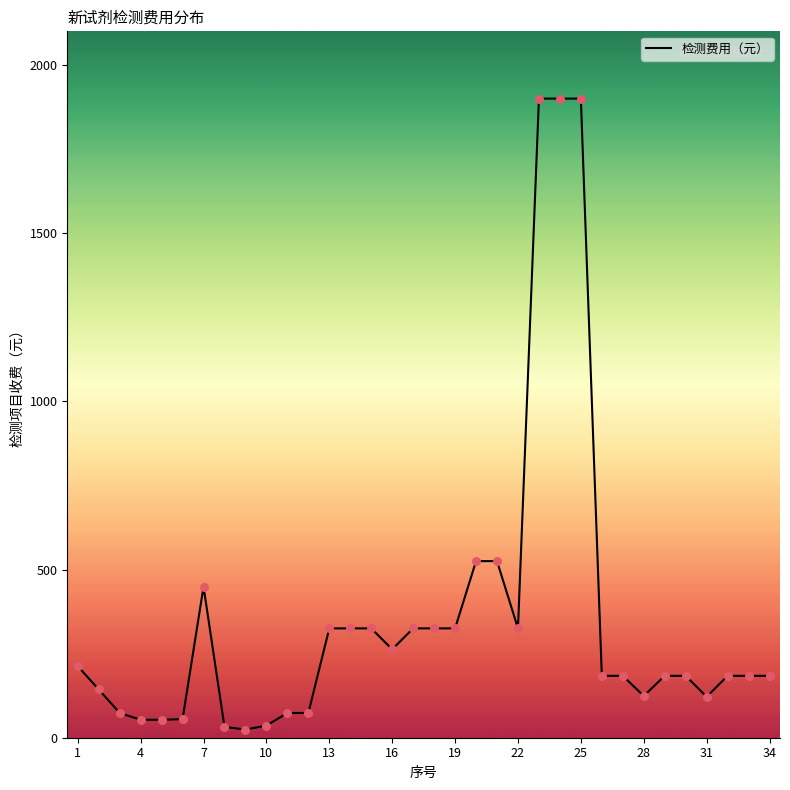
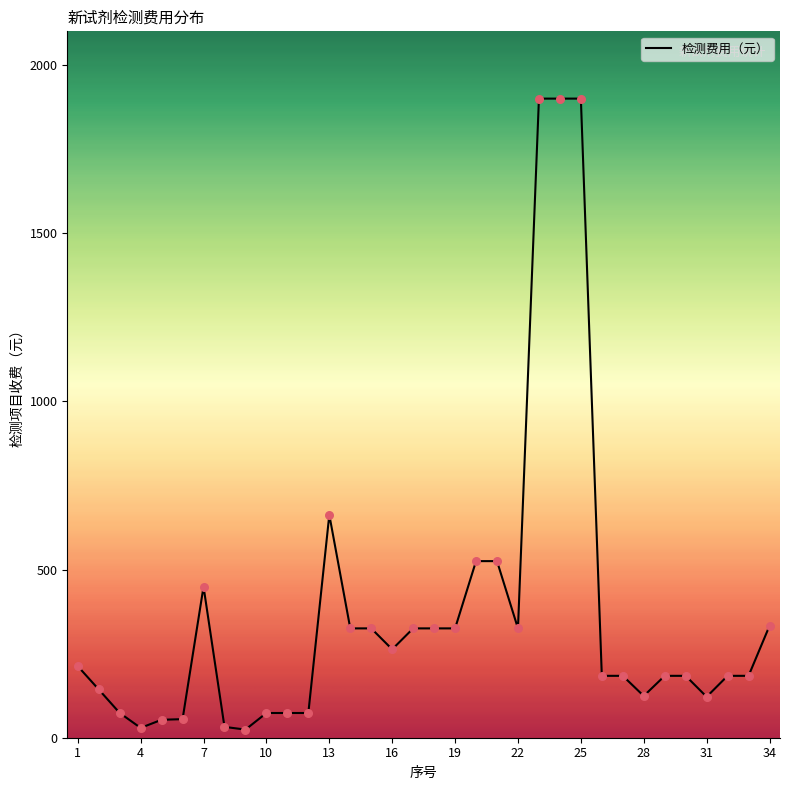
  {
    "1": 210,
-   "4": 50,
+   "4": 30,
    "7": 450,
-   "10": 40,
-   "13": 330,
+   "10": 70,
+   "13": 660,
    "16": 260,
    "19": 330,
    "22": 330,
    "25": 1900,
    "28": 120,
    "31": 120,
-   "34": 180
+   "34": 330
  }
